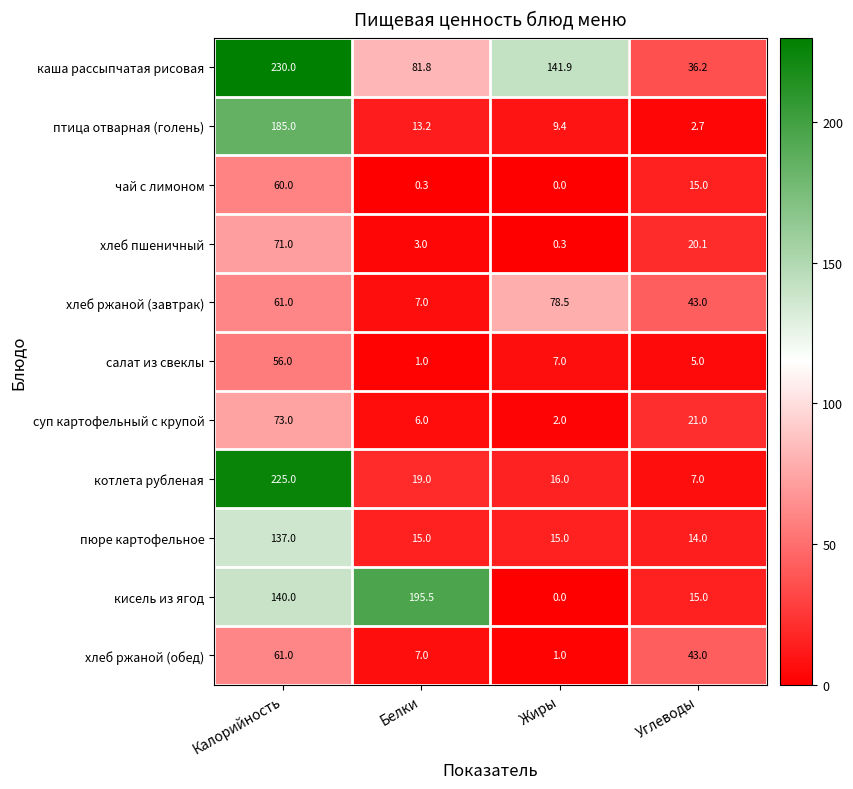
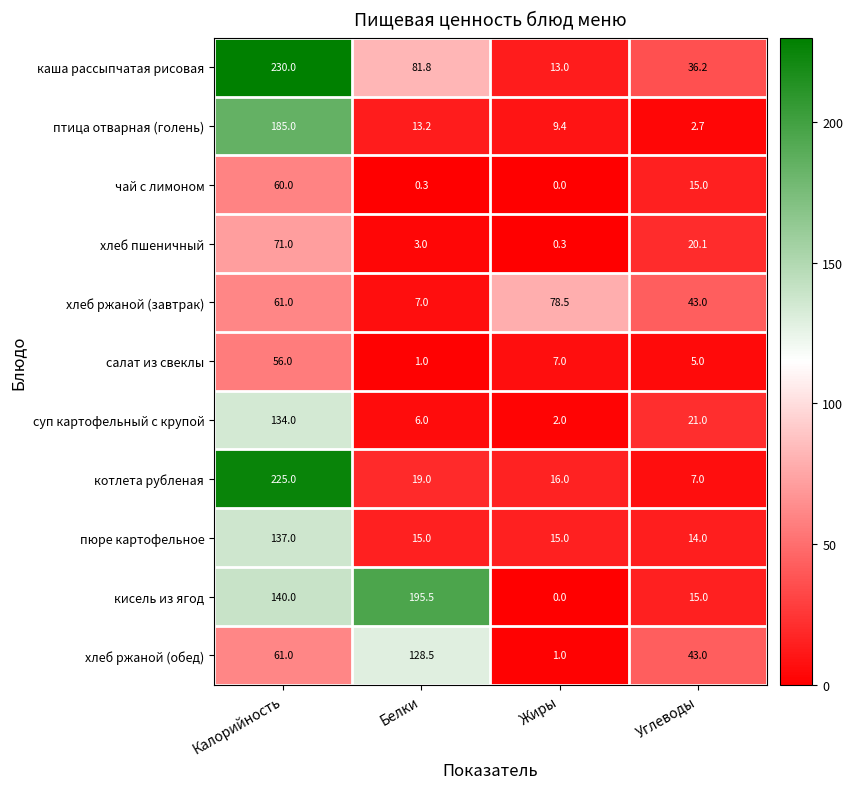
  {
    "каша рассыпчатая рисовая": {
      "Калорийность": 230.0,
      "Белки": 81.8,
-     "Жиры": 141.9,
+     "Жиры": 13.0,
      "Углеводы": 36.2
    },
    "птица отварная (голень)": {
      "Калорийность": 185.0,
      "Белки": 13.2,
      "Жиры": 9.4,
      "Углеводы": 2.7
    },
    "чай с лимоном": {
      "Калорийность": 60.0,
      "Белки": 0.3,
      "Жиры": 0.0,
      "Углеводы": 15.0
    },
    "хлеб пшеничный": {
      "Калорийность": 71.0,
      "Белки": 3.0,
      "Жиры": 0.3,
      "Углеводы": 20.1
    },
    "хлеб ржаной (завтрак)": {
      "Калорийность": 61.0,
      "Белки": 7.0,
      "Жиры": 78.5,
      "Углеводы": 43.0
    },
    "салат из свеклы": {
      "Калорийность": 56.0,
      "Белки": 1.0,
      "Жиры": 7.0,
      "Углеводы": 5.0
    },
    "суп картофельный с крупой": {
-     "Калорийность": 73.0,
+     "Калорийность": 134.0,
      "Белки": 6.0,
      "Жиры": 2.0,
      "Углеводы": 21.0
    },
    "котлета рубленая": {
      "Калорийность": 225.0,
      "Белки": 19.0,
      "Жиры": 16.0,
      "Углеводы": 7.0
    },
    "пюре картофельное": {
      "Калорийность": 137.0,
      "Белки": 15.0,
      "Жиры": 15.0,
      "Углеводы": 14.0
    },
    "кисель из ягод": {
      "Калорийность": 140.0,
      "Белки": 195.5,
      "Жиры": 0.0,
      "Углеводы": 15.0
    },
    "хлеб ржаной (обед)": {
      "Калорийность": 61.0,
-     "Белки": 7.0,
+     "Белки": 128.5,
      "Жиры": 1.0,
      "Углеводы": 43.0
    }
  }
